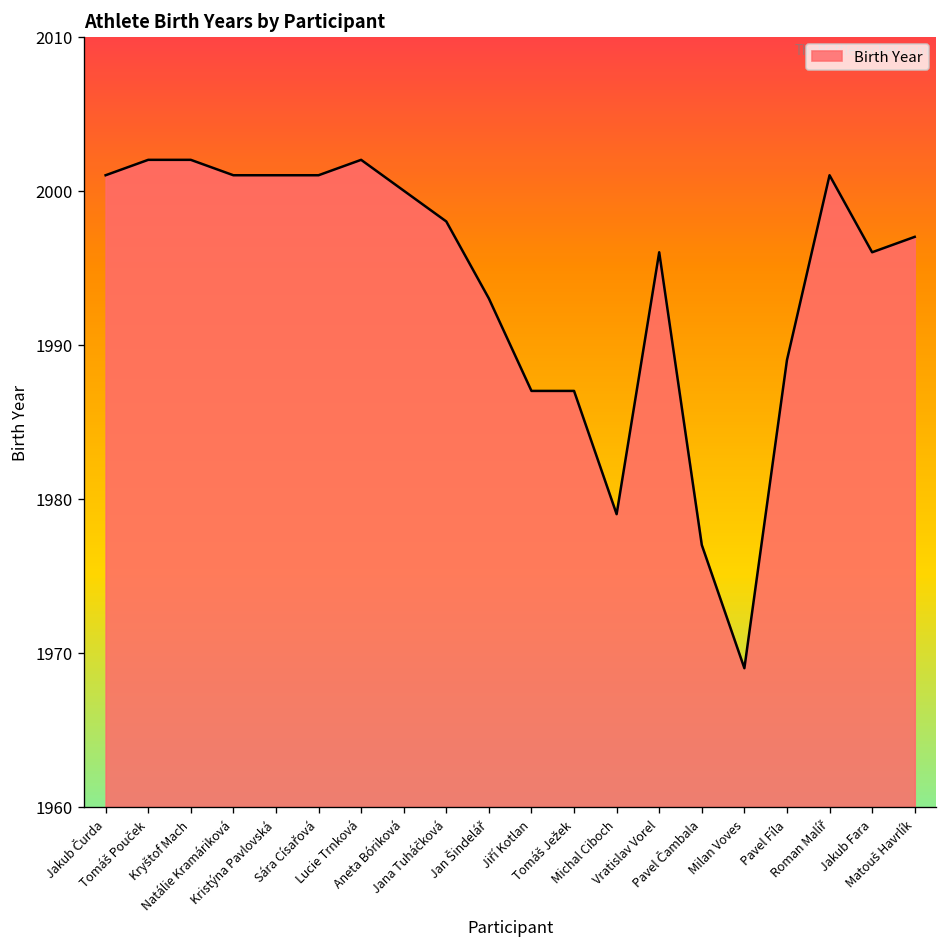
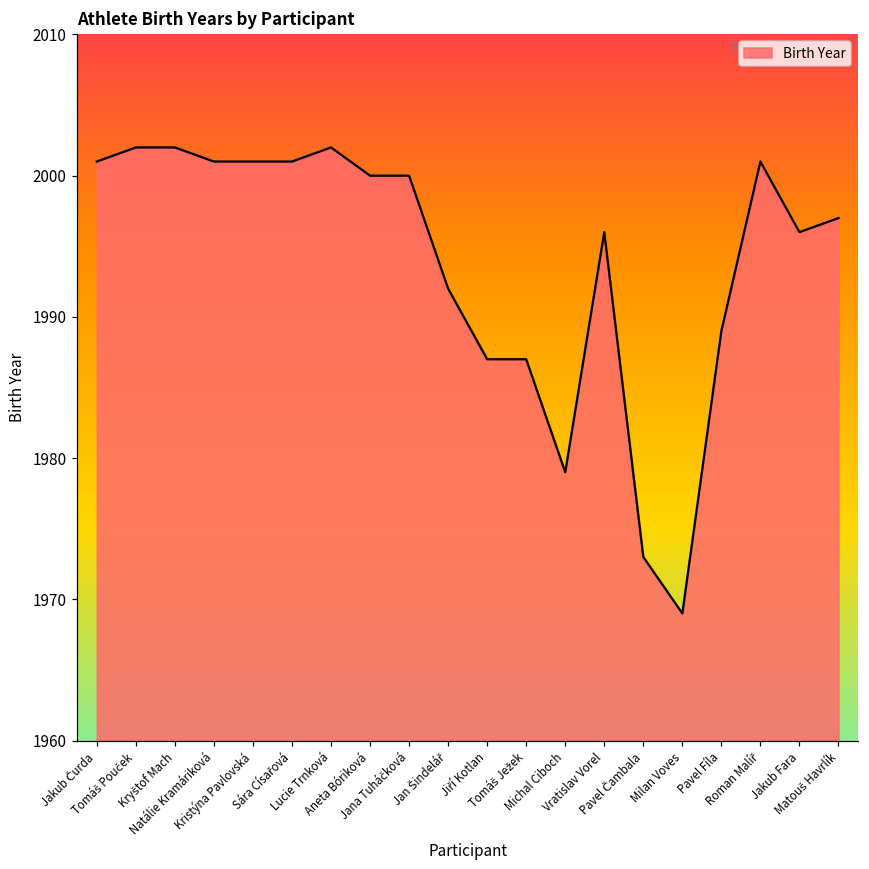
  {
    "Jakub Čurda": 2001,
    "Tomáš Pouček": 2002,
    "Kryštof Mach": 2002,
    "Natálie Kramáriková": 2001,
    "Kristýna Pavlovská": 2001,
    "Sára Císařová": 2001,
    "Lucie Trnková": 2002,
    "Aneta Bóriková": 2000,
-   "Jana Tuháčková": 1998,
-   "Jan Šindelář": 1993,
+   "Jana Tuháčková": 2000,
+   "Jan Šindelář": 1992,
    "Jiří Kotlan": 1987,
    "Tomáš Ježek": 1987,
    "Michal Ciboch": 1979,
    "Vratislav Vorel": 1996,
-   "Pavel Čambala": 1977,
+   "Pavel Čambala": 1973,
    "Milan Voves": 1969,
    "Pavel Fíla": 1989,
    "Roman Malíř": 2001,
    "Jakub Fara": 1996,
    "Matouš Havrlík": 1997
  }
